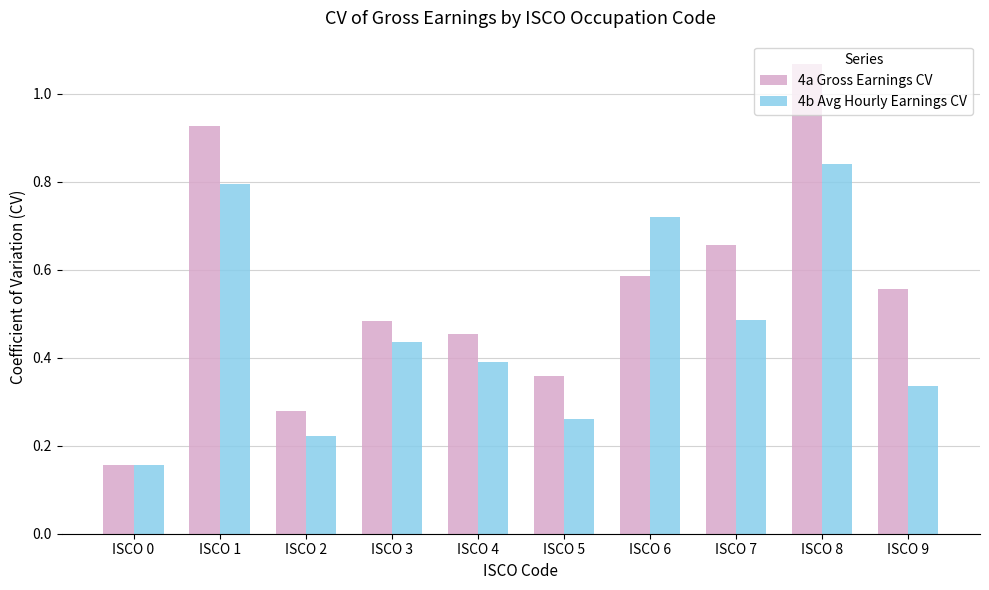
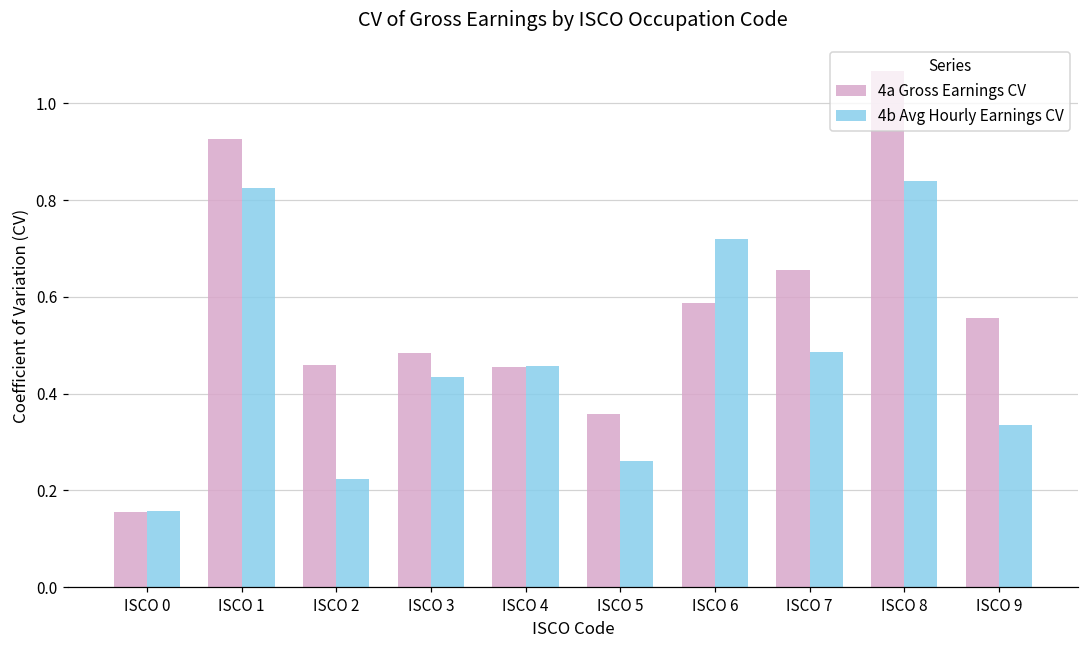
  {
    "4a Gross Earnings CV": {
      "ISCO 0": 0.16,
      "ISCO 1": 0.93,
-     "ISCO 2": 0.28,
+     "ISCO 2": 0.46,
      "ISCO 3": 0.48,
      "ISCO 4": 0.45,
      "ISCO 5": 0.36,
      "ISCO 6": 0.59,
      "ISCO 7": 0.66,
      "ISCO 9": 0.56
    },
    "4b Avg Hourly Earnings CV": {
      "ISCO 0": 0.16,
-     "ISCO 1": 0.80,
+     "ISCO 1": 0.83,
      "ISCO 2": 0.22,
      "ISCO 3": 0.44,
-     "ISCO 4": 0.39,
+     "ISCO 4": 0.46,
      "ISCO 5": 0.26,
      "ISCO 6": 0.72,
      "ISCO 7": 0.49,
      "ISCO 8": 0.84,
      "ISCO 9": 0.34
    }
  }
